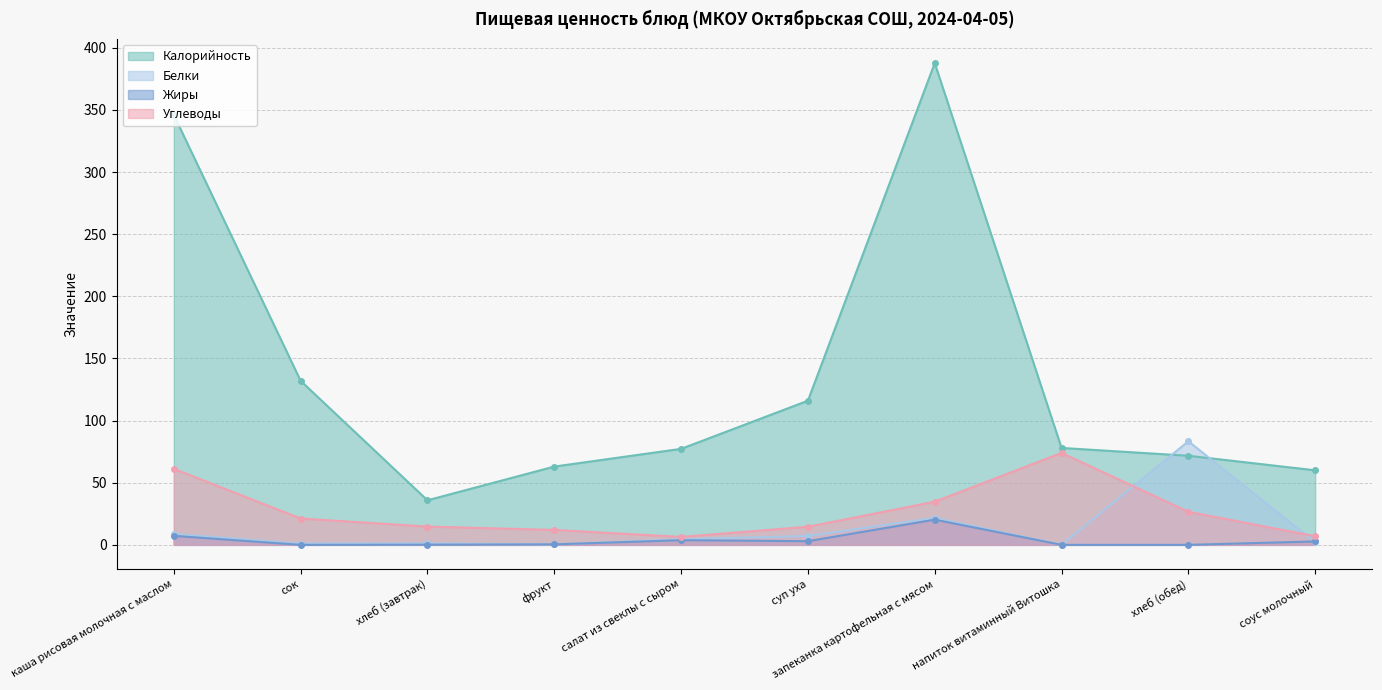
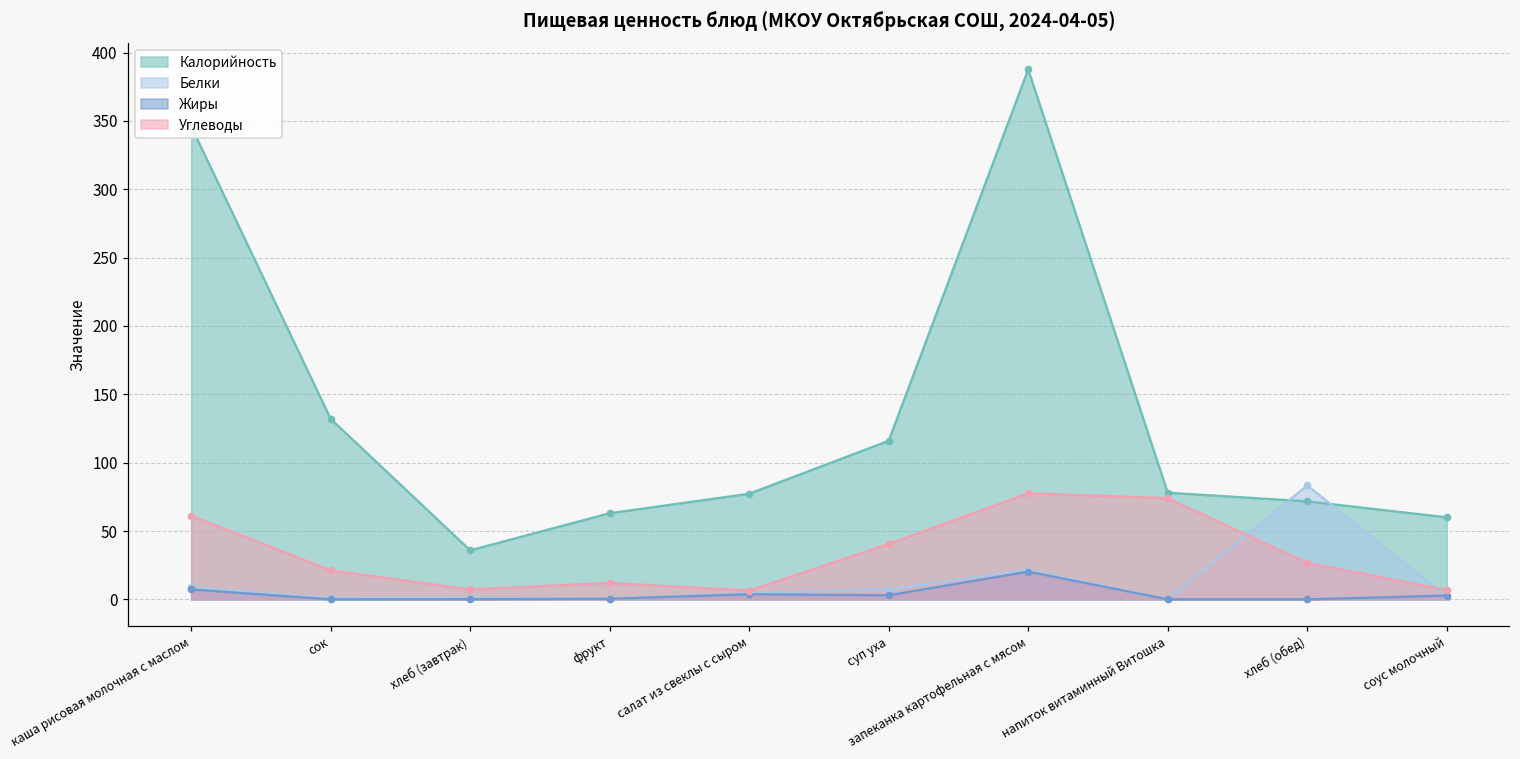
  {
    "Белки": {
      "суп уха": 7,
      "хлеб (обед)": 83
    },
    "Углеводы": {
      "каша рисовая молочная с маслом": 61,
      "сок": 21,
-     "хлеб (завтрак)": 15,
+     "хлеб (завтрак)": 7,
      "фрукт": 12,
-     "суп уха": 15,
-     "запеканка картофельная с мясом": 35,
+     "суп уха": 41,
+     "запеканка картофельная с мясом": 78,
      "напиток витаминный Витошка": 74,
      "хлеб (обед)": 27,
      "соус молочный": 7
    }
  }
